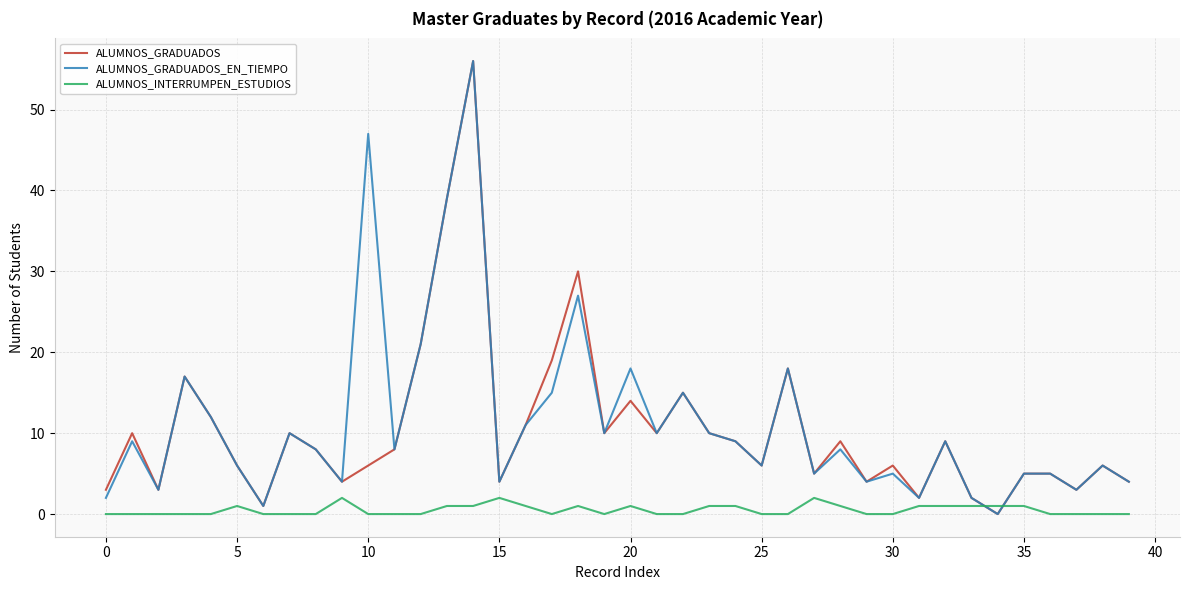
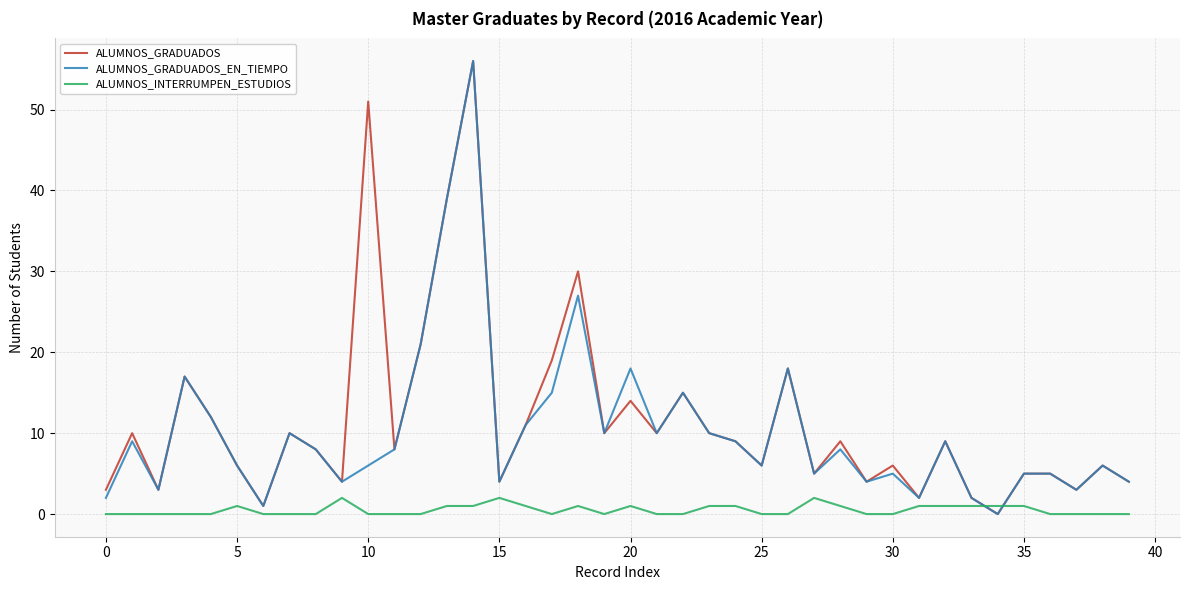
  {
    "ALUMNOS_GRADUADOS": {
      "0": 3,
-     "10": 6,
+     "10": 51,
      "20": 14,
      "30": 6
    },
    "ALUMNOS_GRADUADOS_EN_TIEMPO": {
      "0": 2,
-     "10": 47,
+     "10": 6,
      "20": 18,
      "30": 5
    },
    "ALUMNOS_INTERRUMPEN_ESTUDIOS": {
      "0": 0,
      "5": 1,
      "10": 0,
      "15": 2,
      "20": 1,
      "25": 0,
      "30": 0,
      "35": 1
    }
  }
